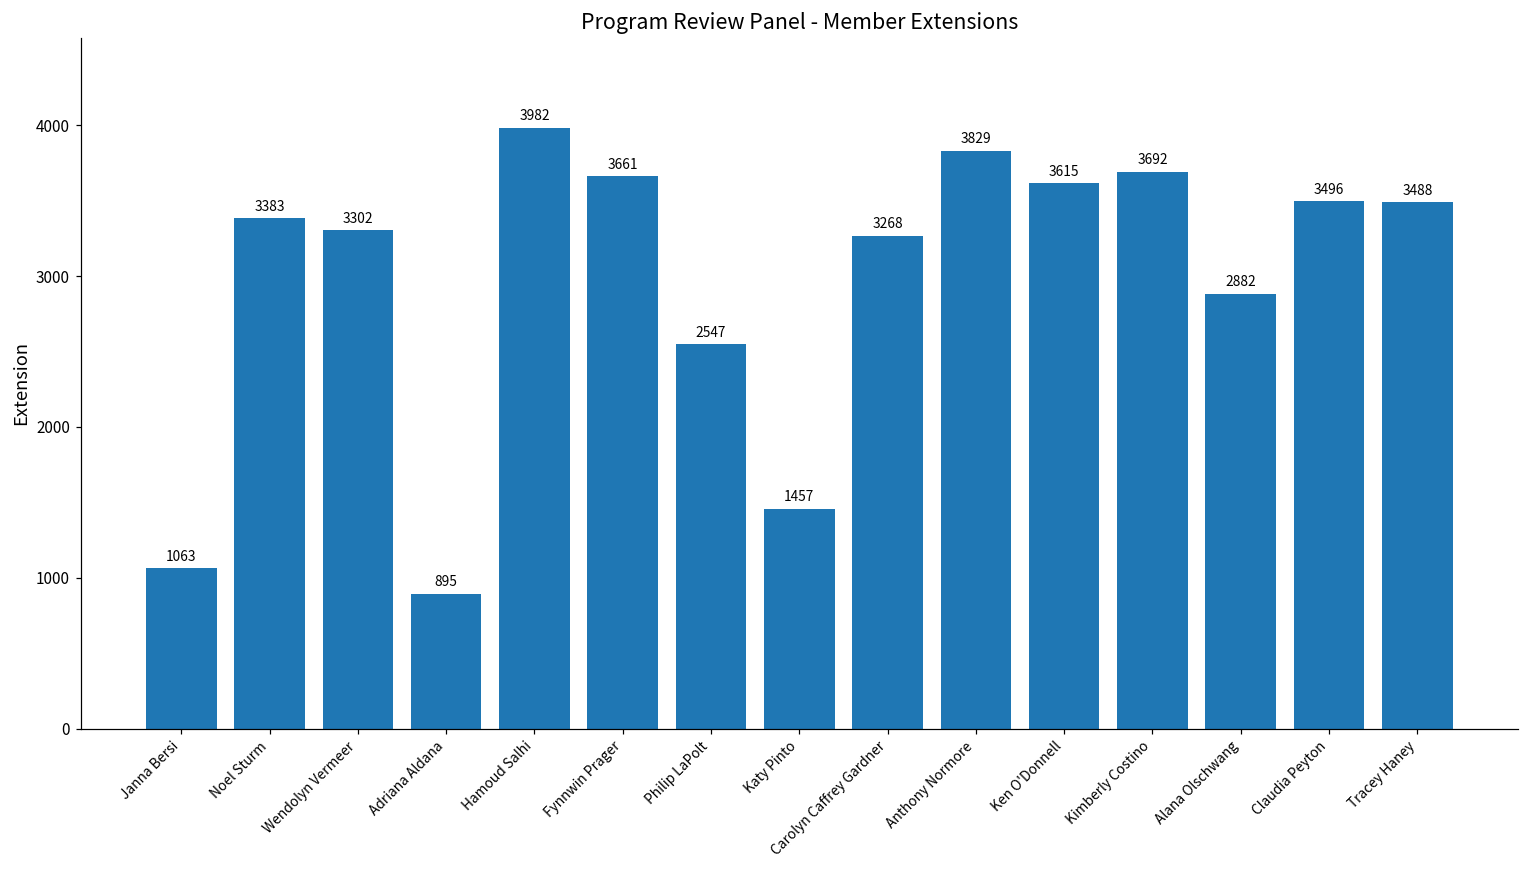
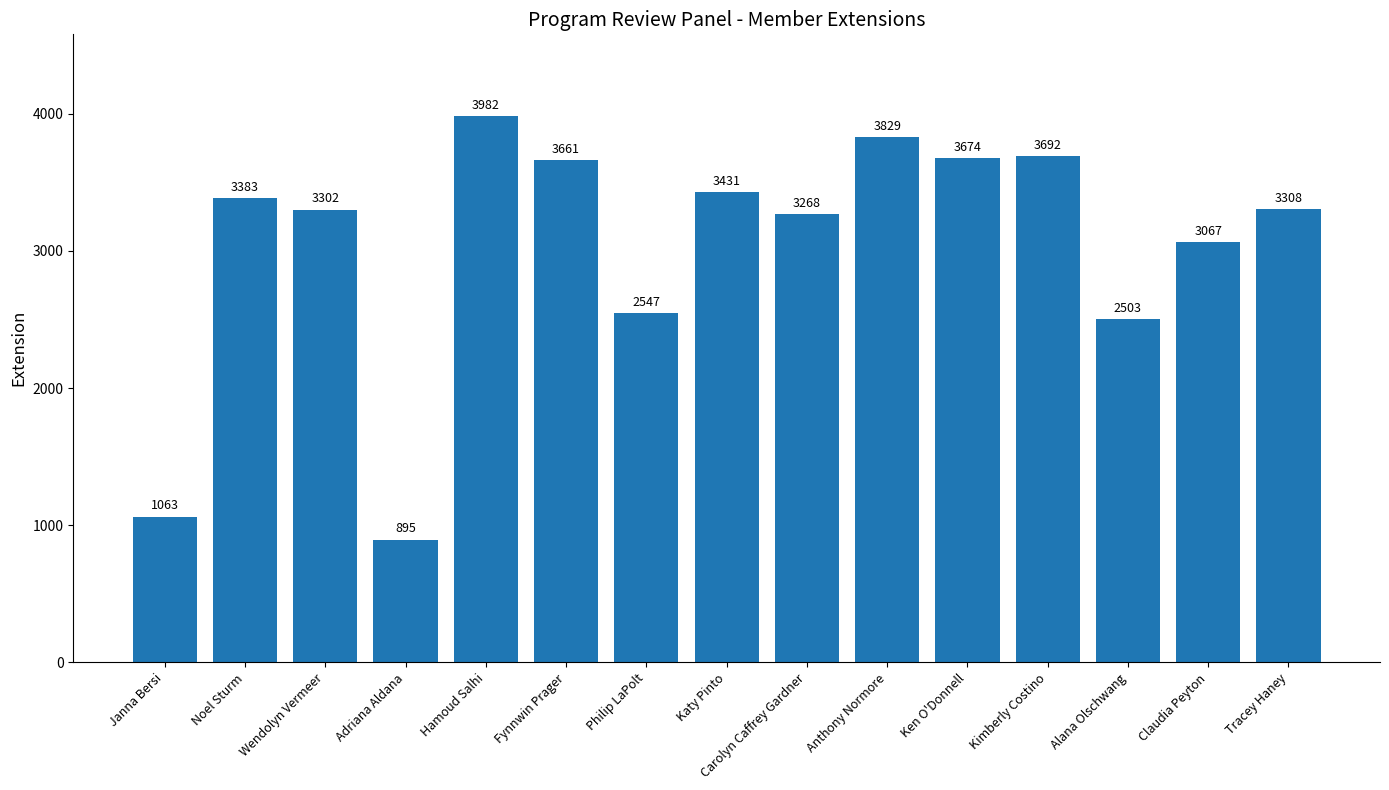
  {
    "Janna Bersi": 1063,
    "Noel Sturm": 3383,
    "Wendolyn Vermeer": 3302,
    "Adriana Aldana": 895,
    "Hamoud Salhi": 3982,
    "Fynnwin Prager": 3661,
    "Philip LaPolt": 2547,
-   "Katy Pinto": 1457,
+   "Katy Pinto": 3431,
    "Carolyn Caffrey Gardner": 3268,
    "Anthony Normore": 3829,
-   "Ken O'Donnell": 3615,
+   "Ken O'Donnell": 3674,
    "Kimberly Costino": 3692,
-   "Alana Olschwang": 2882,
-   "Claudia Peyton": 3496,
-   "Tracey Haney": 3488
+   "Alana Olschwang": 2503,
+   "Claudia Peyton": 3067,
+   "Tracey Haney": 3308
  }
